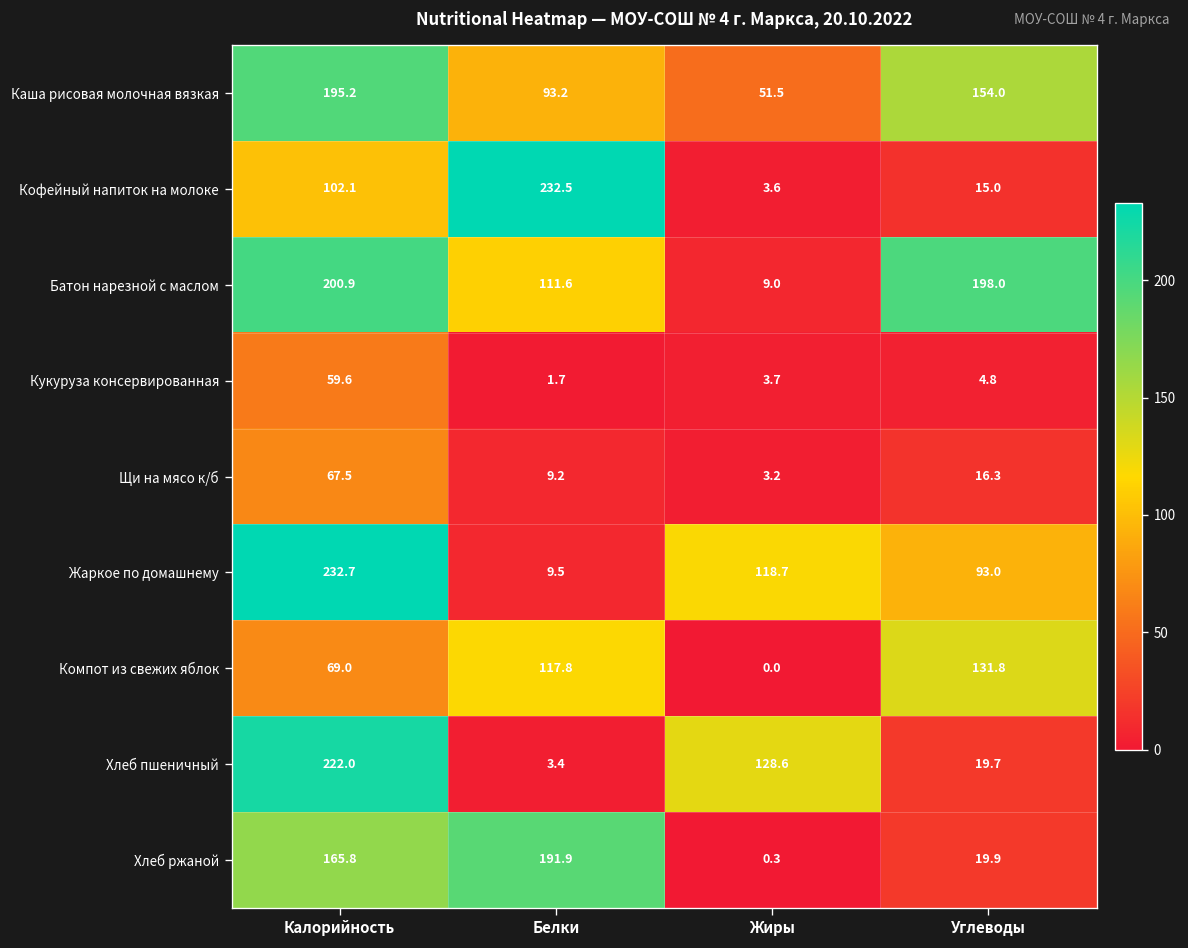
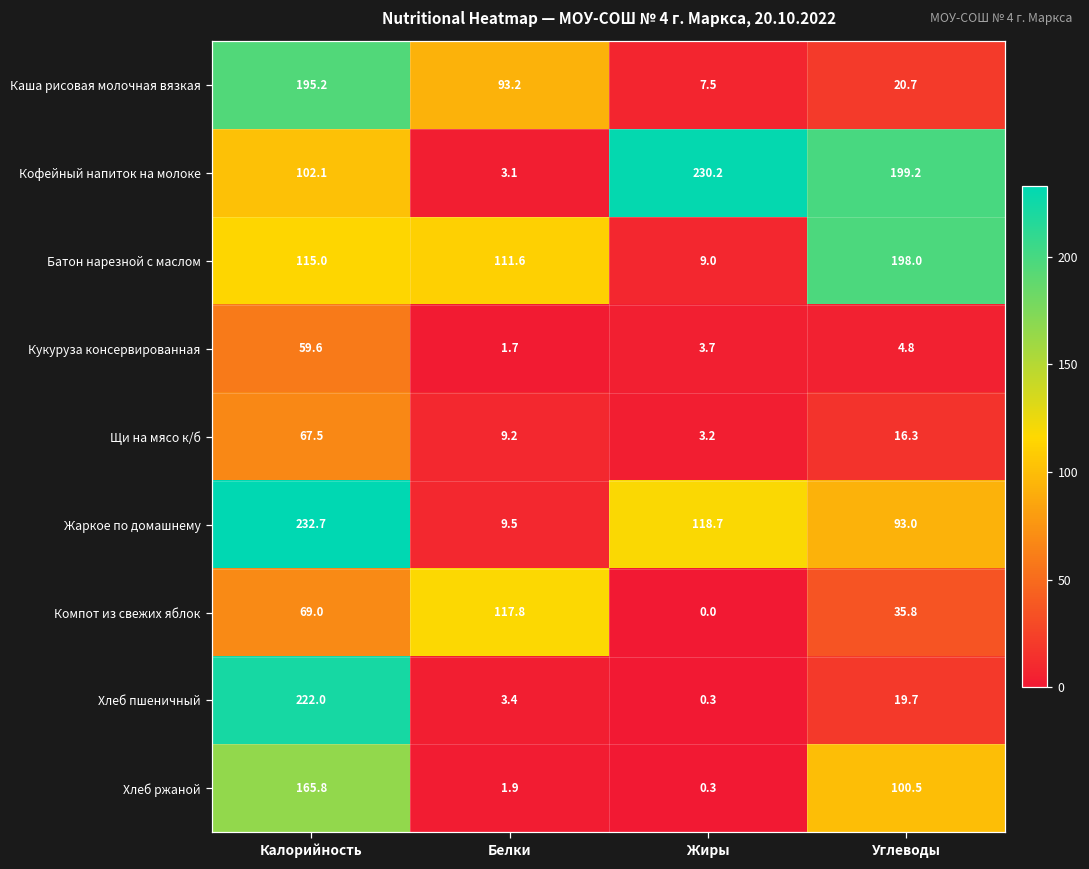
  {
    "Каша рисовая молочная вязкая": {
      "Калорийность": 195.2,
      "Белки": 93.2,
-     "Жиры": 51.5,
-     "Углеводы": 154.0
+     "Жиры": 7.5,
+     "Углеводы": 20.7
    },
    "Кофейный напиток на молоке": {
      "Калорийность": 102.1,
-     "Белки": 232.5,
-     "Жиры": 3.6,
-     "Углеводы": 15.0
+     "Белки": 3.1,
+     "Жиры": 230.2,
+     "Углеводы": 199.2
    },
    "Батон нарезной с маслом": {
-     "Калорийность": 200.9,
+     "Калорийность": 115.0,
      "Белки": 111.6,
      "Жиры": 9.0,
      "Углеводы": 198.0
    },
    "Кукуруза консервированная": {
      "Калорийность": 59.6,
      "Белки": 1.7,
      "Жиры": 3.7,
      "Углеводы": 4.8
    },
    "Щи на мясо к/б": {
      "Калорийность": 67.5,
      "Белки": 9.2,
      "Жиры": 3.2,
      "Углеводы": 16.3
    },
    "Жаркое по домашнему": {
      "Калорийность": 232.7,
      "Белки": 9.5,
      "Жиры": 118.7,
      "Углеводы": 93.0
    },
    "Компот из свежих яблок": {
      "Калорийность": 69.0,
      "Белки": 117.8,
      "Жиры": 0.0,
-     "Углеводы": 131.8
+     "Углеводы": 35.8
    },
    "Хлеб пшеничный": {
      "Калорийность": 222.0,
      "Белки": 3.4,
-     "Жиры": 128.6,
+     "Жиры": 0.3,
      "Углеводы": 19.7
    },
    "Хлеб ржаной": {
      "Калорийность": 165.8,
-     "Белки": 191.9,
+     "Белки": 1.9,
      "Жиры": 0.3,
-     "Углеводы": 19.9
+     "Углеводы": 100.5
    }
  }
